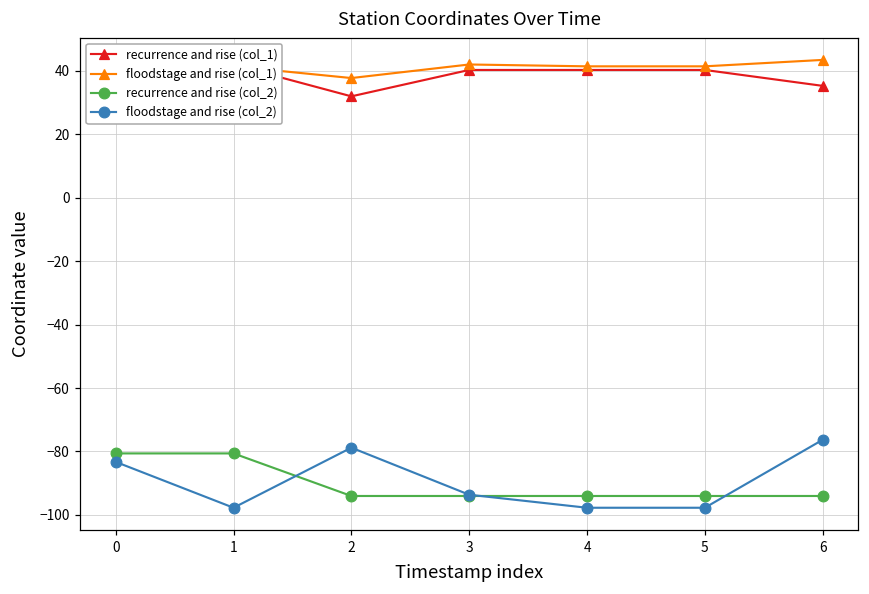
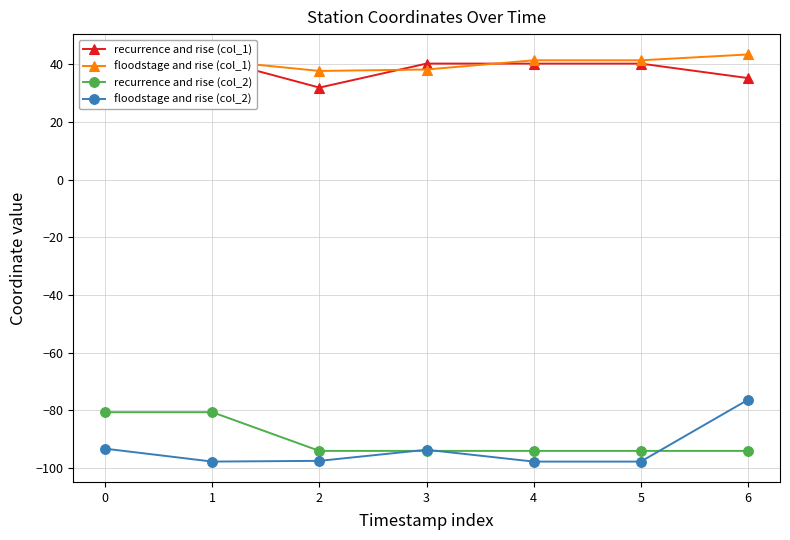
  {
    "recurrence and rise (col_1)": {
      "2": 32,
      "3": 40,
      "4": 40,
      "5": 40,
      "6": 35
    },
    "floodstage and rise (col_1)": {
      "2": 38,
-     "3": 42,
+     "3": 38,
      "4": 41,
      "5": 41,
      "6": 43
    },
    "recurrence and rise (col_2)": {
      "0": -81,
      "1": -81,
      "2": -94,
      "4": -94,
      "5": -94,
      "6": -94
    },
    "floodstage and rise (col_2)": {
-     "0": -83,
+     "0": -93,
      "1": -98,
-     "2": -79,
+     "2": -97,
      "4": -98,
      "5": -98,
      "6": -76
    }
  }
